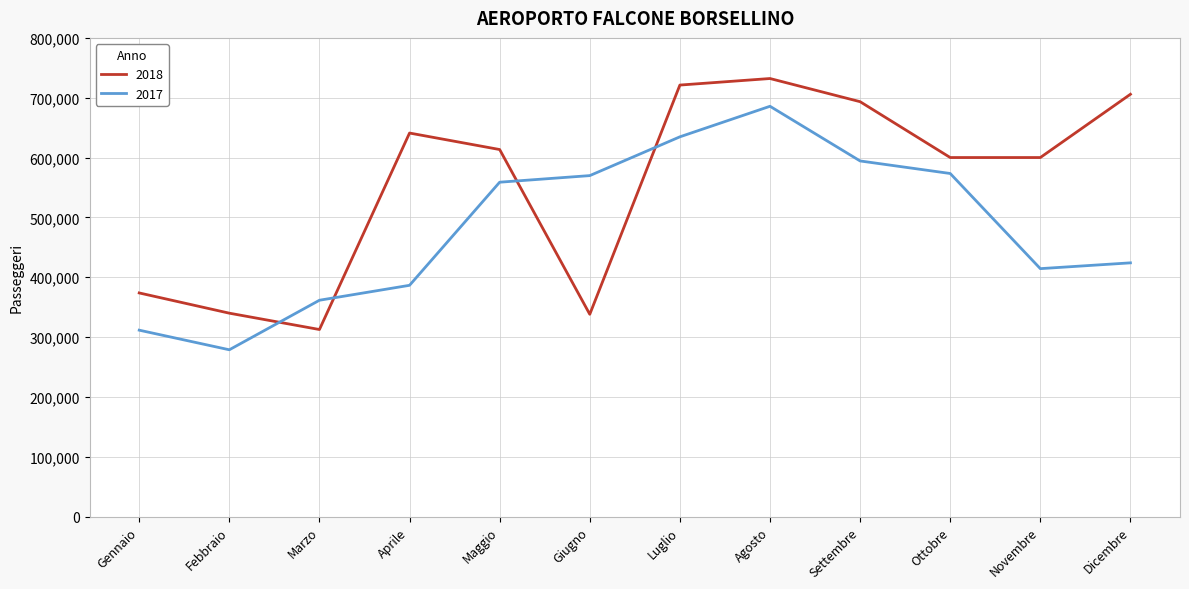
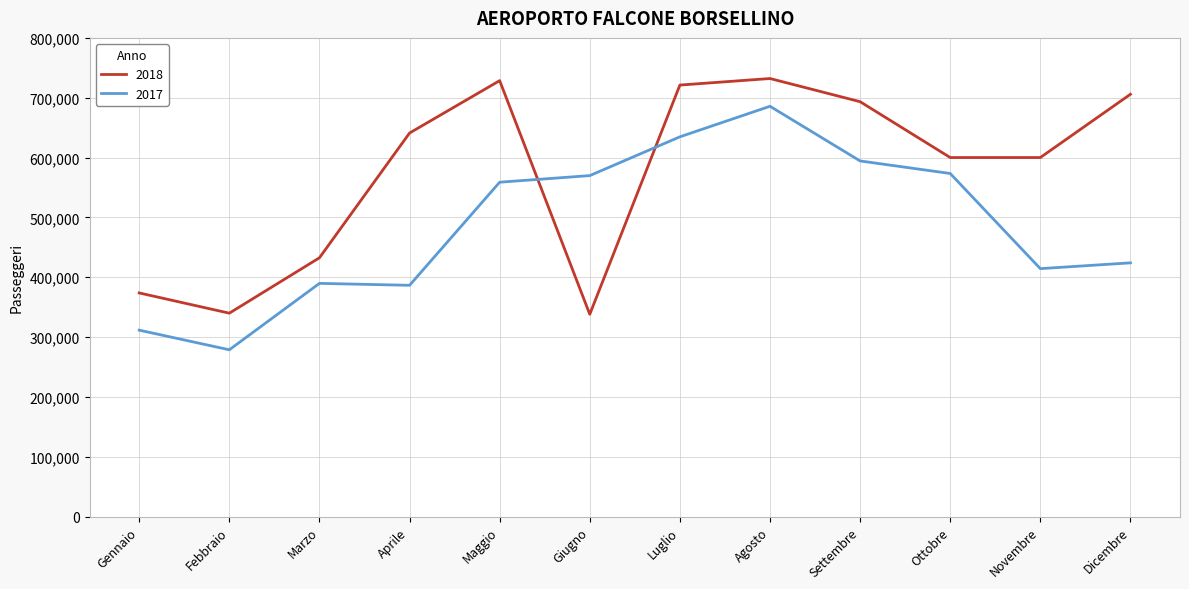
  {
    "2018": {
      "Gennaio": "370,000",
      "Febbraio": "340,000",
-     "Marzo": "310,000",
+     "Marzo": "430,000",
      "Aprile": "640,000",
-     "Maggio": "610,000",
+     "Maggio": "730,000",
      "Giugno": "340,000",
      "Luglio": "720,000",
      "Agosto": "730,000",
      "Settembre": "690,000",
      "Ottobre": "600,000",
      "Novembre": "600,000",
      "Dicembre": "710,000"
    },
    "2017": {
      "Gennaio": "310,000",
      "Febbraio": "280,000",
-     "Marzo": "360,000",
+     "Marzo": "390,000",
      "Aprile": "390,000",
      "Maggio": "560,000",
      "Giugno": "570,000",
      "Luglio": "630,000",
      "Agosto": "690,000",
      "Settembre": "590,000",
      "Ottobre": "570,000",
      "Novembre": "410,000",
      "Dicembre": "420,000"
    }
  }
